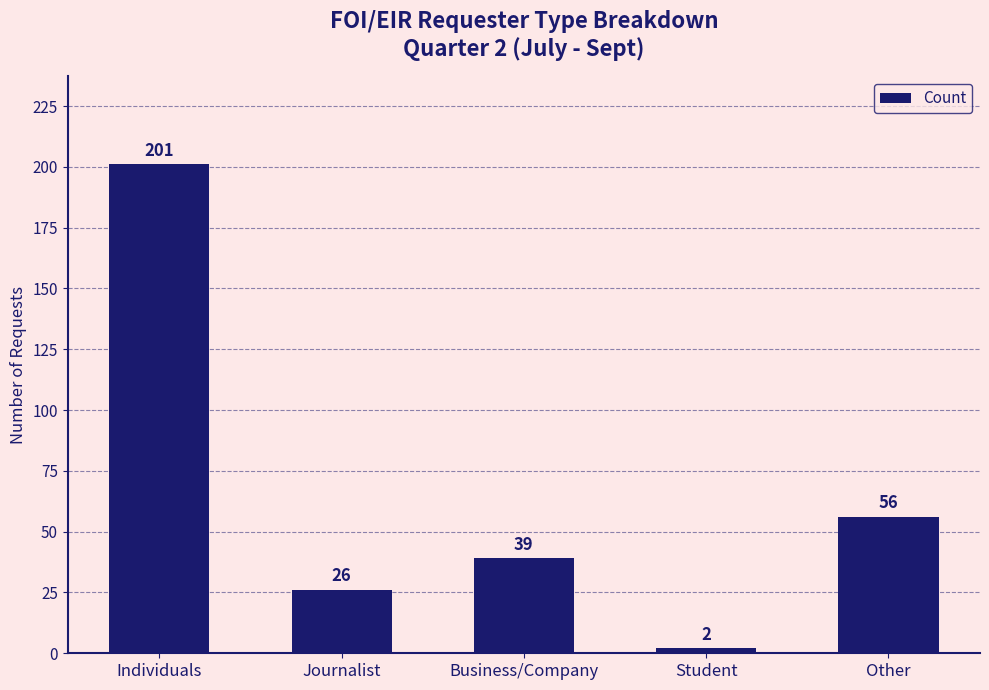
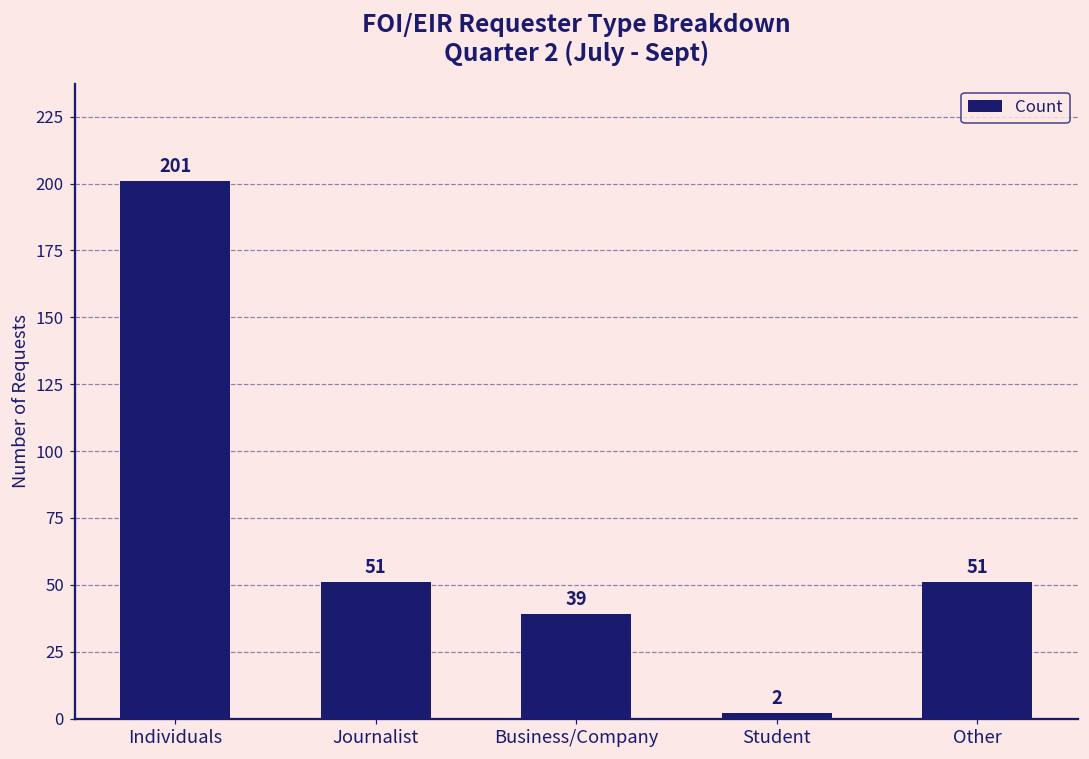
  {
    "Individuals": 201,
-   "Journalist": 26,
+   "Journalist": 51,
    "Business/Company": 39,
    "Student": 2,
-   "Other": 56
+   "Other": 51
  }
